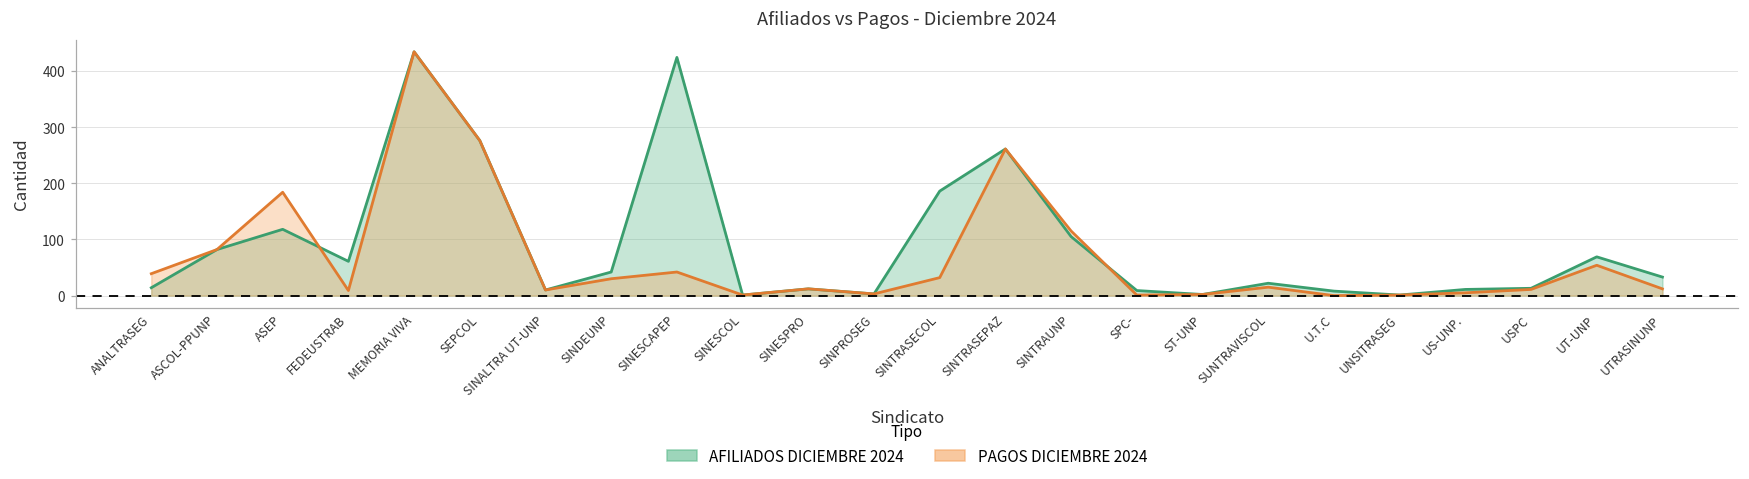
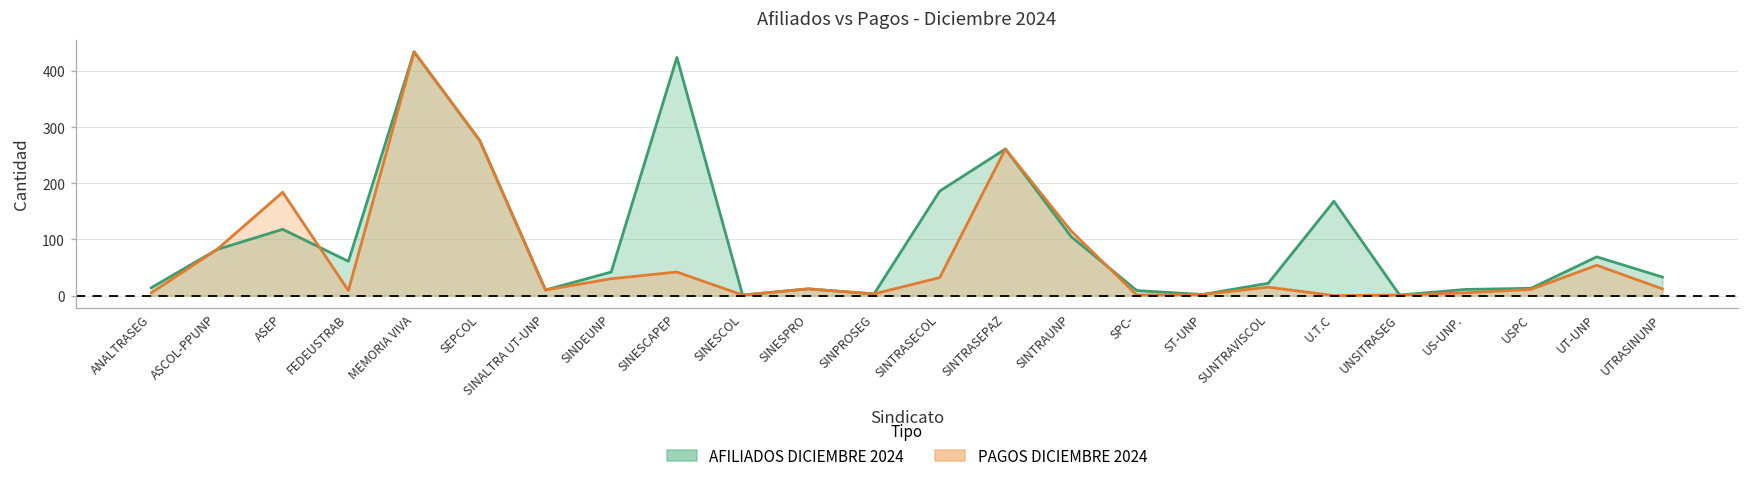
  {
    "AFILIADOS DICIEMBRE 2024": {
      "ANALTRASEG": 10,
      "ASEP": 120,
      "FEDEUSTRAB": 60,
      "SINDEUNP": 40,
      "SINESCAPEP": 420,
      "SINTRASECOL": 190,
      "SINTRAUNP": 110,
      "SPC-": 10,
      "SUNTRAVISCOL": 20,
-     "U.T.C": 10,
+     "U.T.C": 170,
      "US-UNP.": 10,
      "UT-UNP": 70,
      "UTRASINUNP": 30
    },
    "PAGOS DICIEMBRE 2024": {
-     "ANALTRASEG": 40,
+     "ANALTRASEG": 10,
      "ASEP": 180,
      "FEDEUSTRAB": 10,
      "SINDEUNP": 30,
      "SINESCAPEP": 40,
      "SINTRASECOL": 30,
      "SINTRAUNP": 120,
      "SPC-": 0,
      "SUNTRAVISCOL": 20,
      "U.T.C": 0,
      "US-UNP.": 10,
      "UT-UNP": 50,
      "UTRASINUNP": 10
    }
  }
